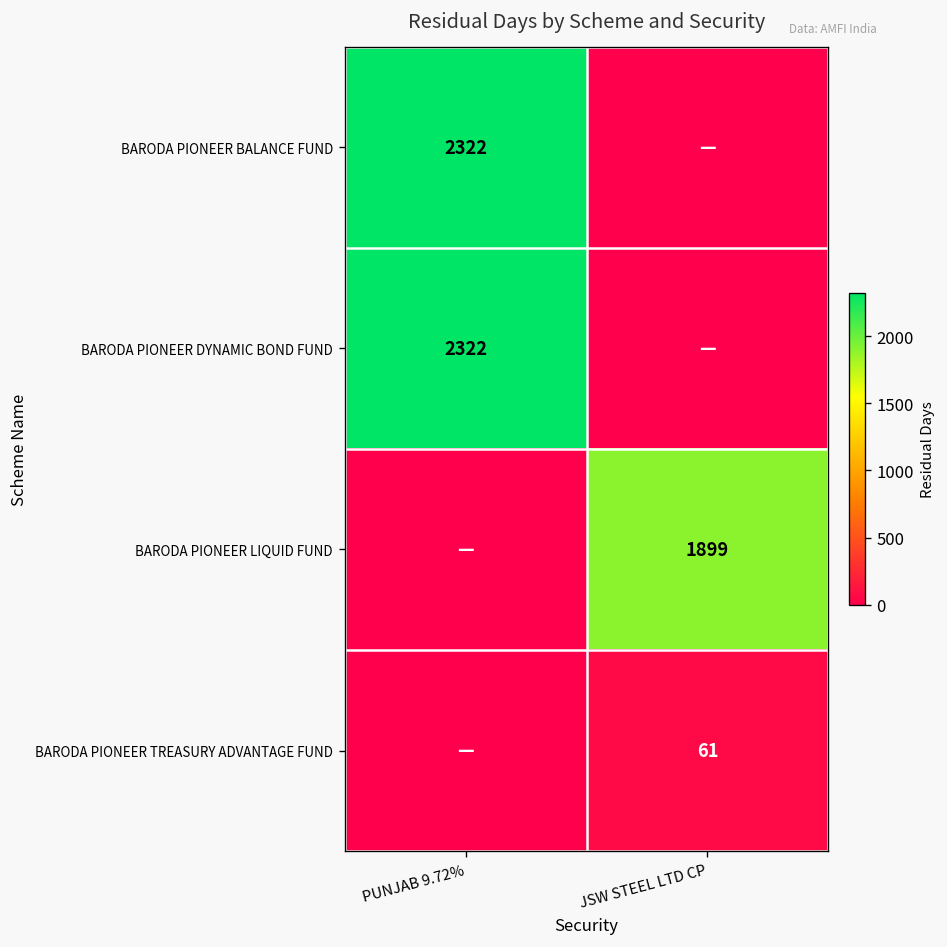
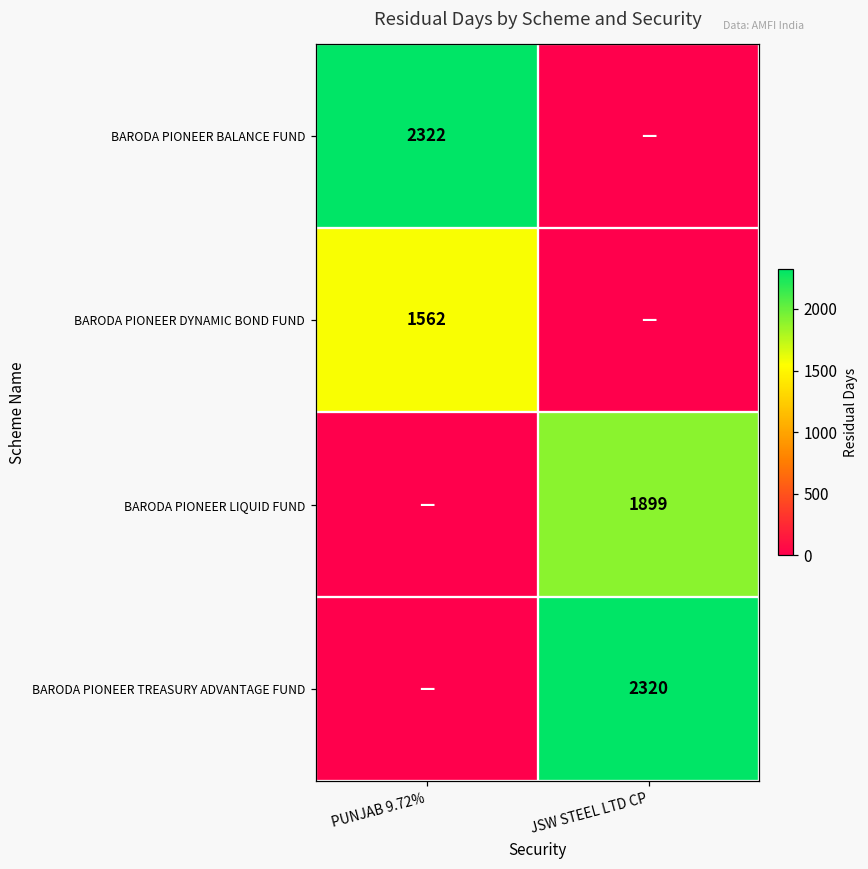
  {
    "BARODA PIONEER BALANCE FUND": {
      "PUNJAB 9.72%": 2322
    },
    "BARODA PIONEER DYNAMIC BOND FUND": {
-     "PUNJAB 9.72%": 2322
+     "PUNJAB 9.72%": 1562
    },
    "BARODA PIONEER LIQUID FUND": {
      "JSW STEEL LTD CP": 1899
    },
    "BARODA PIONEER TREASURY ADVANTAGE FUND": {
-     "JSW STEEL LTD CP": 61
+     "JSW STEEL LTD CP": 2320
    }
  }
